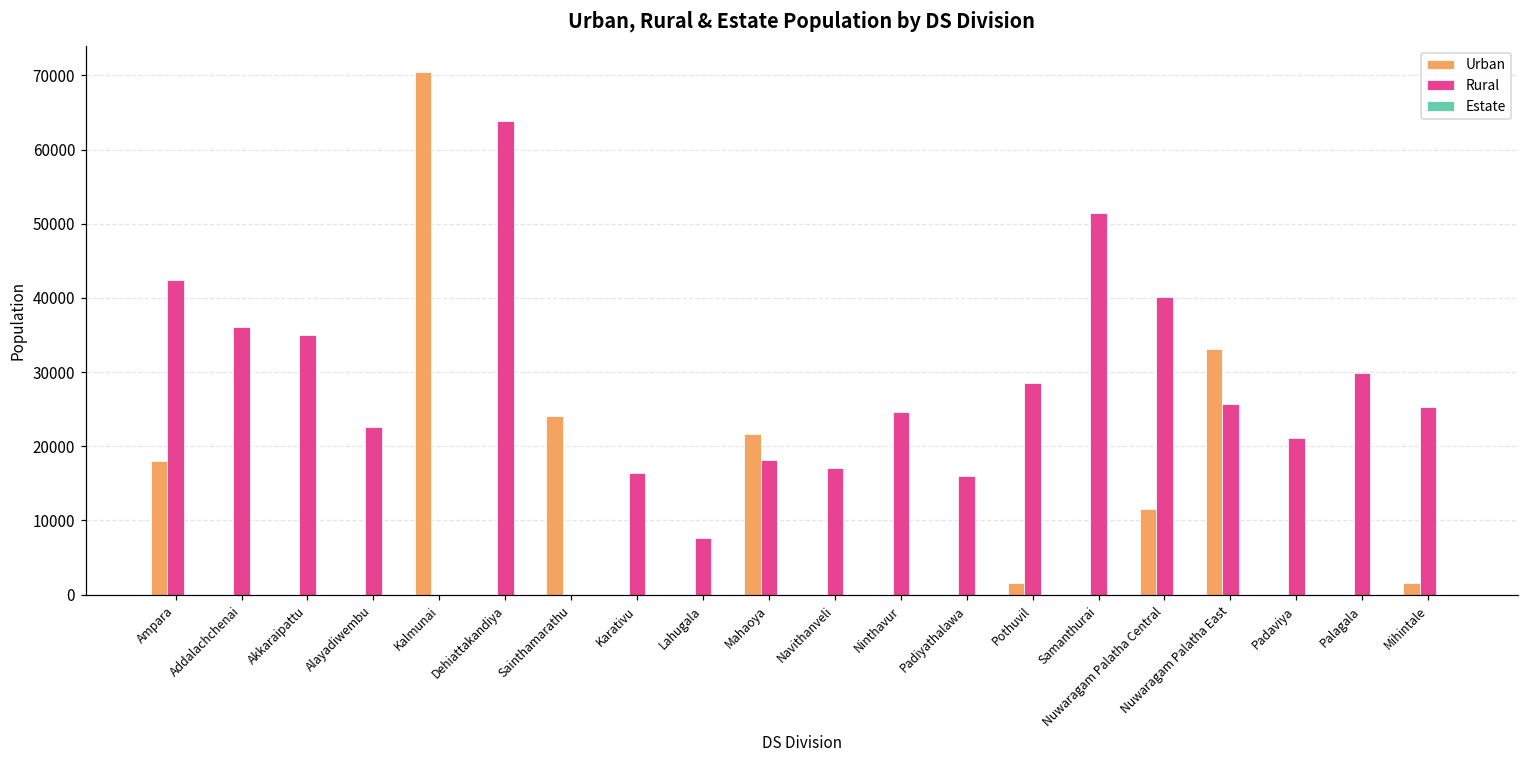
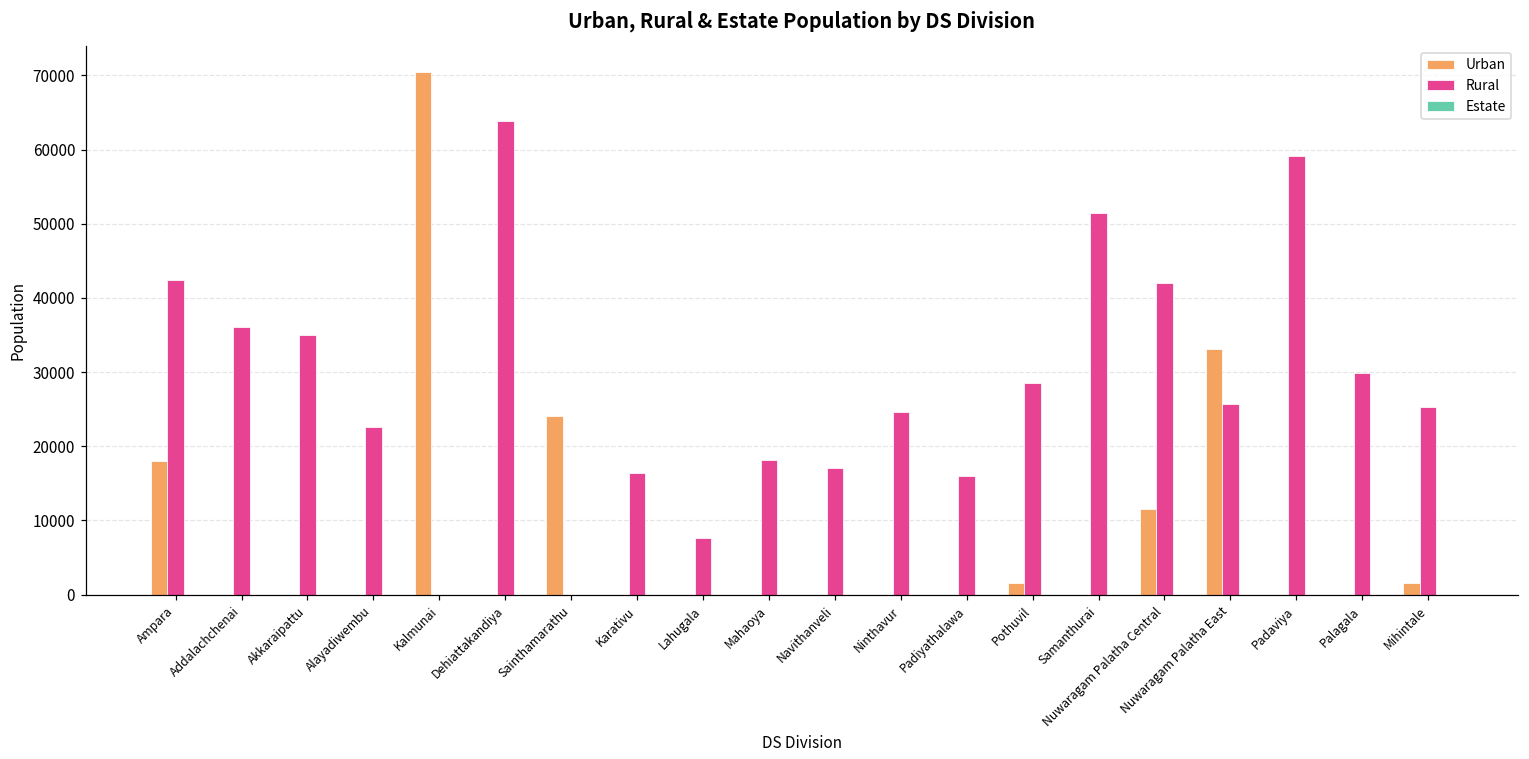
  {
    "Urban": {
      "Ampara": 18000,
      "Addalachchenai": 0,
      "Akkaraipattu": 0,
      "Alayadiwembu": 0,
      "Kalmunai": 70000,
      "Dehiattakandiya": 0,
      "Sainthamarathu": 24000,
      "Karativu": 0,
      "Lahugala": 0,
-     "Mahaoya": 22000,
+     "Mahaoya": 0,
      "Navithanveli": 0,
      "Ninthavur": 0,
      "Padiyathalawa": 0,
      "Pothuvil": 2000,
      "Samanthurai": 0,
      "Nuwaragam Palatha Central": 12000,
      "Nuwaragam Palatha East": 33000,
      "Padaviya": 0,
      "Palagala": 0,
      "Mihintale": 2000
    },
    "Rural": {
      "Ampara": 42000,
      "Addalachchenai": 36000,
      "Akkaraipattu": 35000,
      "Alayadiwembu": 23000,
      "Kalmunai": 0,
      "Dehiattakandiya": 64000,
      "Sainthamarathu": 0,
      "Karativu": 16000,
      "Lahugala": 8000,
      "Mahaoya": 18000,
      "Navithanveli": 17000,
      "Ninthavur": 25000,
      "Padiyathalawa": 16000,
      "Pothuvil": 28000,
      "Samanthurai": 52000,
-     "Nuwaragam Palatha Central": 40000,
+     "Nuwaragam Palatha Central": 42000,
      "Nuwaragam Palatha East": 26000,
-     "Padaviya": 21000,
+     "Padaviya": 59000,
      "Palagala": 30000,
      "Mihintale": 25000
    },
    "Estate": {
      "Ampara": 0,
      "Addalachchenai": 0,
      "Akkaraipattu": 0,
      "Alayadiwembu": 0,
      "Kalmunai": 0,
      "Dehiattakandiya": 0,
      "Sainthamarathu": 0,
      "Karativu": 0,
      "Lahugala": 0,
      "Mahaoya": 0,
      "Navithanveli": 0,
      "Ninthavur": 0,
      "Padiyathalawa": 0,
      "Pothuvil": 0,
      "Samanthurai": 0,
      "Nuwaragam Palatha Central": 0,
      "Nuwaragam Palatha East": 0,
      "Padaviya": 0,
      "Palagala": 0,
      "Mihintale": 0
    }
  }
